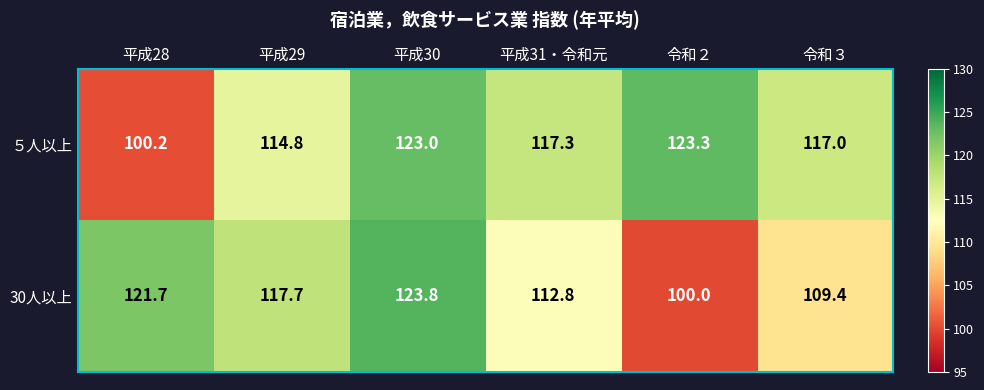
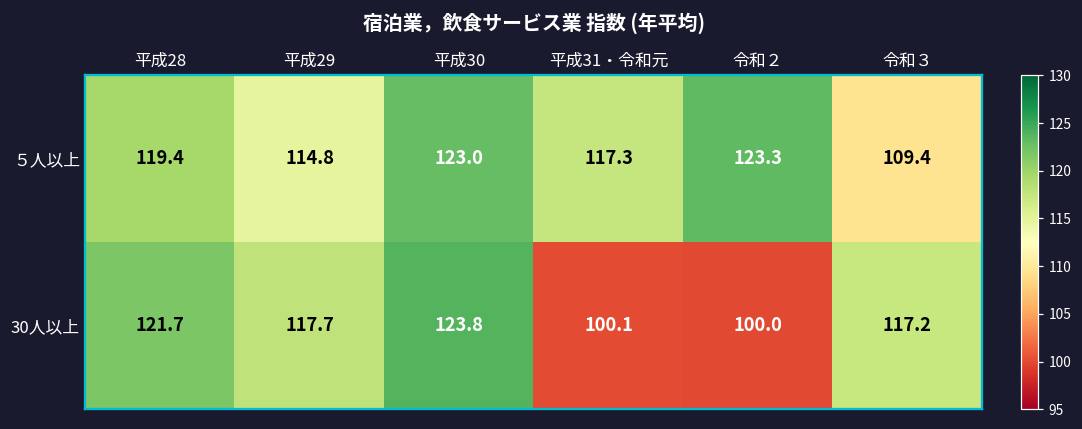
  {
    "５人以上": {
-     "平成28": 100.2,
+     "平成28": 119.4,
      "平成29": 114.8,
      "平成30": 123.0,
      "平成31・令和元": 117.3,
      "令和２": 123.3,
-     "令和３": 117.0
+     "令和３": 109.4
    },
    "30人以上": {
      "平成28": 121.7,
      "平成29": 117.7,
      "平成30": 123.8,
-     "平成31・令和元": 112.8,
+     "平成31・令和元": 100.1,
      "令和２": 100.0,
-     "令和３": 109.4
+     "令和３": 117.2
    }
  }
